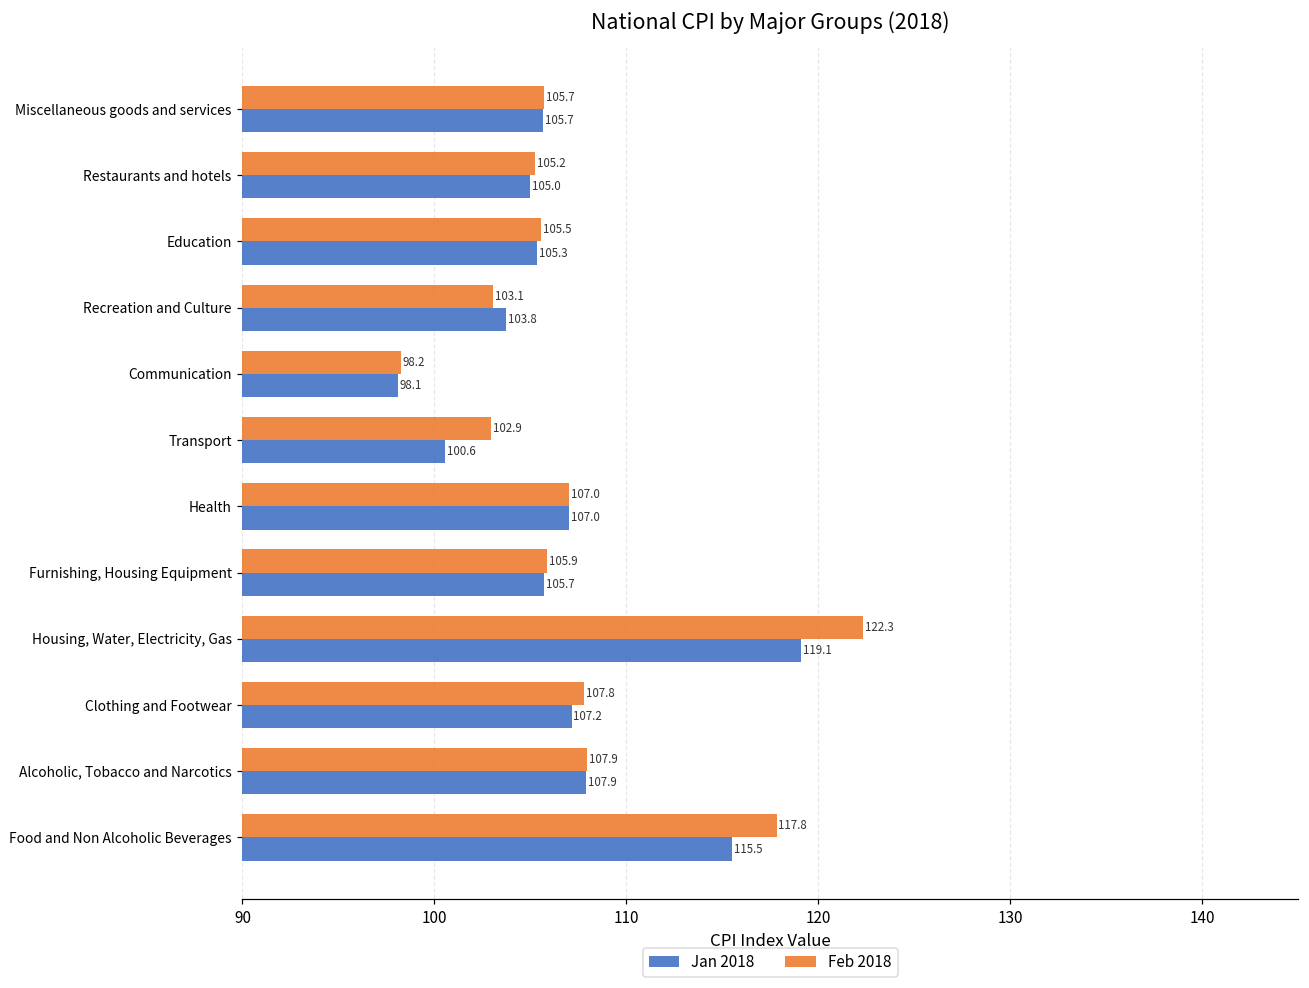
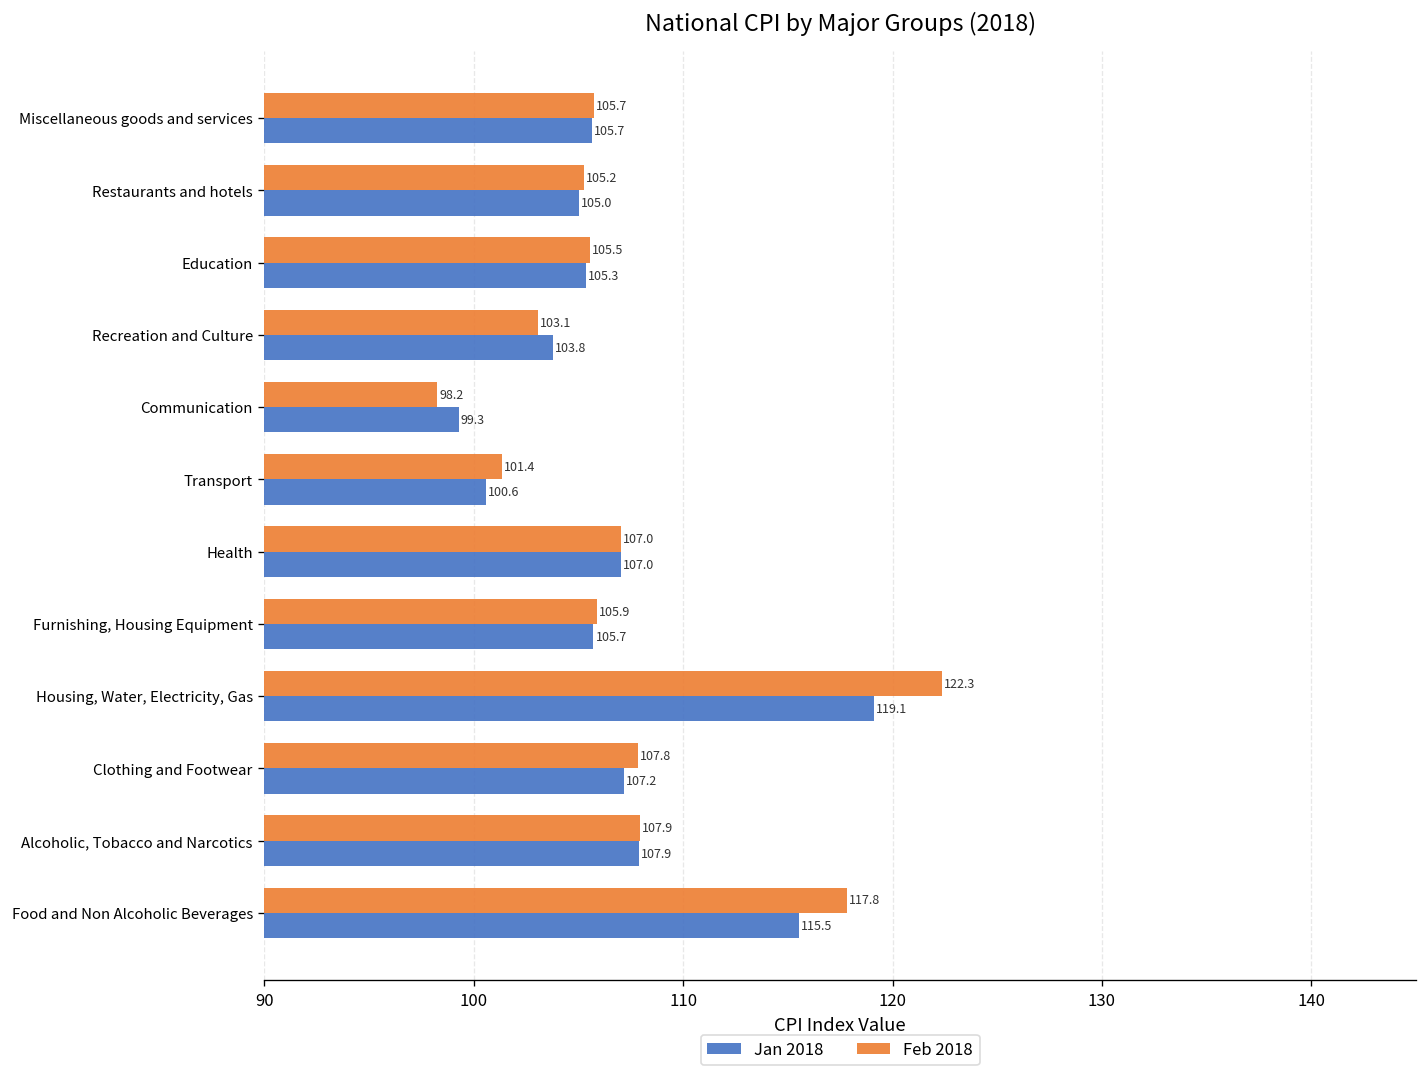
  {
    "Jan 2018": {
      "Miscellaneous goods and services": 105.7,
      "Restaurants and hotels": 105.0,
      "Education": 105.3,
      "Recreation and Culture": 103.8,
-     "Communication": 98.1,
+     "Communication": 99.3,
      "Transport": 100.6,
      "Health": 107.0,
      "Furnishing, Housing Equipment": 105.7,
      "Housing, Water, Electricity, Gas": 119.1,
      "Clothing and Footwear": 107.2,
      "Alcoholic, Tobacco and Narcotics": 107.9,
      "Food and Non Alcoholic Beverages": 115.5
    },
    "Feb 2018": {
      "Miscellaneous goods and services": 105.7,
      "Restaurants and hotels": 105.2,
      "Education": 105.5,
      "Recreation and Culture": 103.1,
      "Communication": 98.2,
-     "Transport": 102.9,
+     "Transport": 101.4,
      "Health": 107.0,
      "Furnishing, Housing Equipment": 105.9,
      "Housing, Water, Electricity, Gas": 122.3,
      "Clothing and Footwear": 107.8,
      "Alcoholic, Tobacco and Narcotics": 107.9,
      "Food and Non Alcoholic Beverages": 117.8
    }
  }
